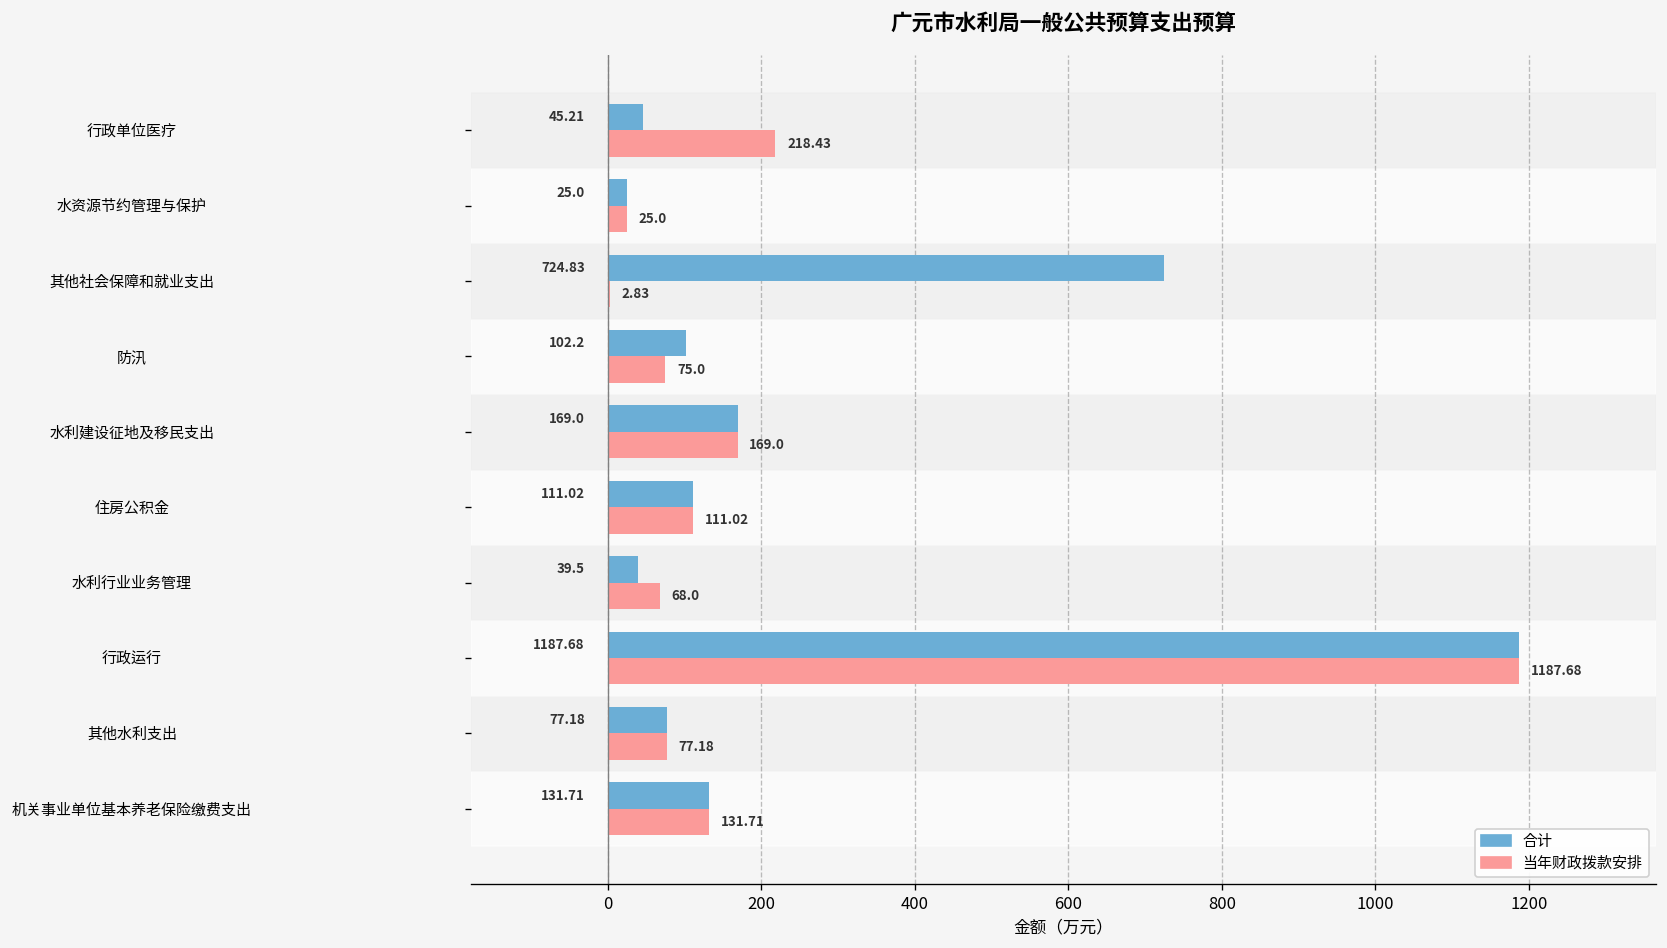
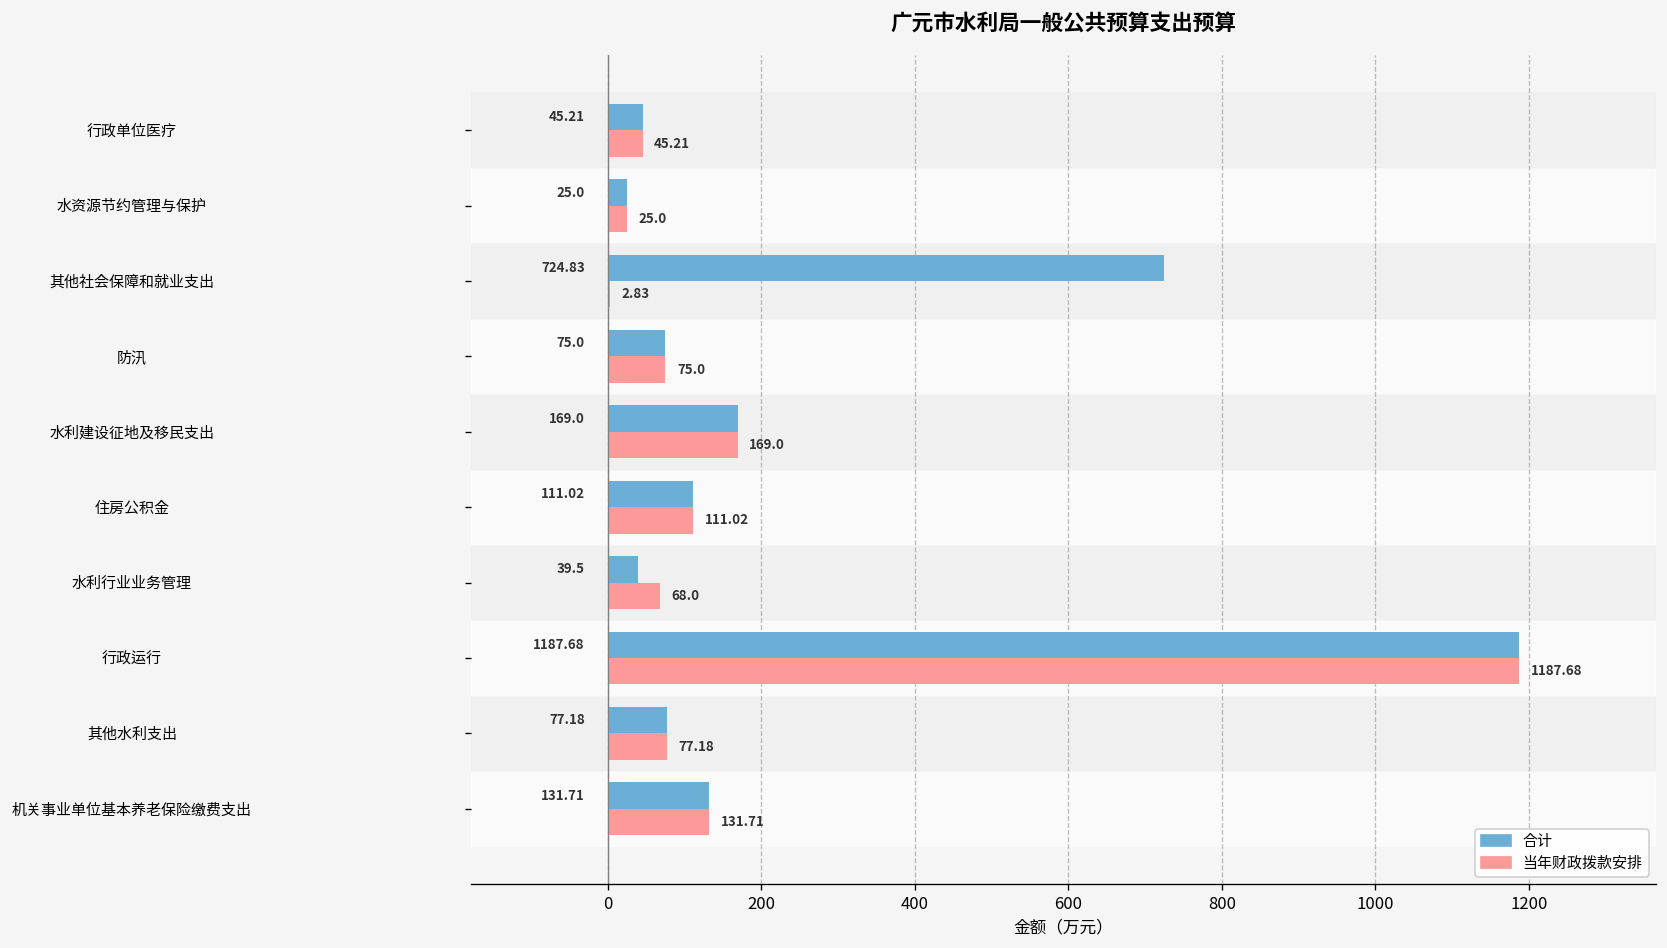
  {
    "合计": {
-     "防汛": 102.2
+     "防汛": 75.0
    },
    "当年财政拨款安排": {
-     "行政单位医疗": 218.43,
+     "行政单位医疗": 45.21,
      "水资源节约管理与保护": 25.0,
      "其他社会保障和就业支出": 2.83,
      "防汛": 75.0,
      "水利建设征地及移民支出": 169.0,
      "住房公积金": 111.02,
      "水利行业业务管理": 68.0,
      "行政运行": 1187.68,
      "其他水利支出": 77.18,
      "机关事业单位基本养老保险缴费支出": 131.71
    }
  }
